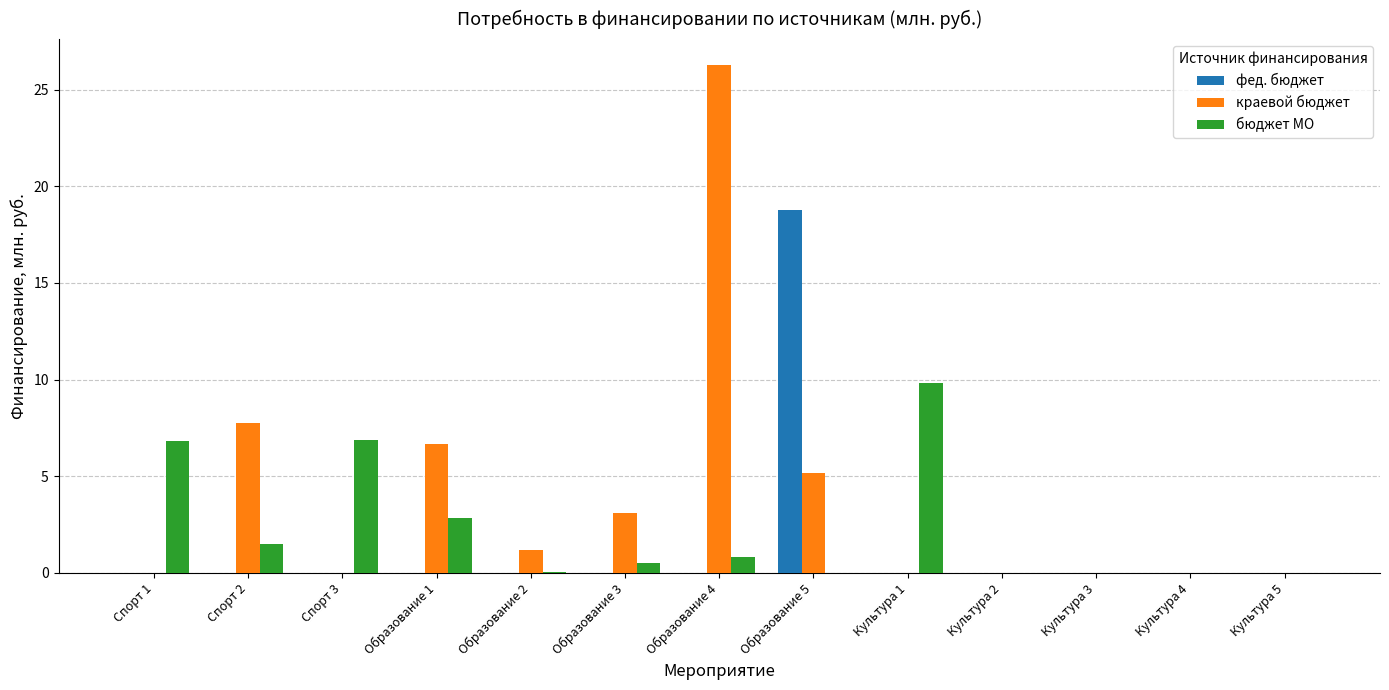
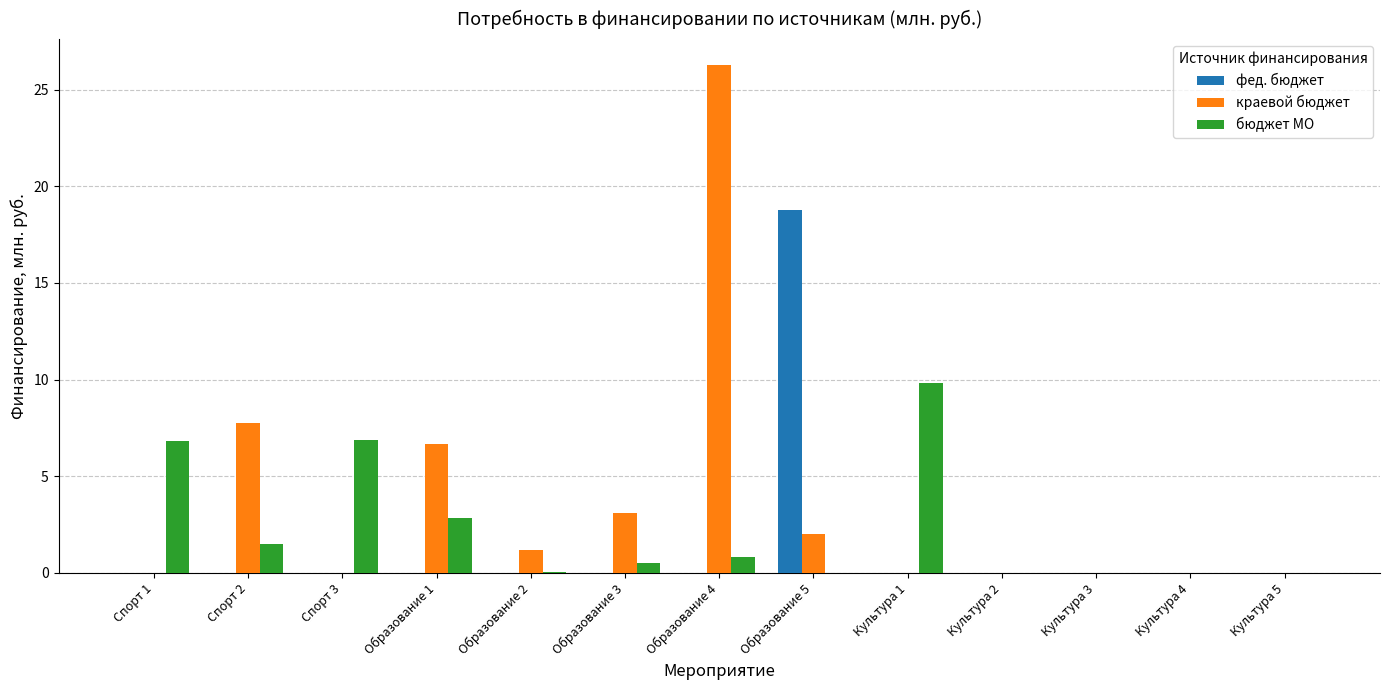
  {
    "фед. бюджет": {
      "Спорт 1": 0.0,
      "Спорт 2": 0.0,
      "Спорт 3": 0.0,
      "Образование 1": 0.0,
      "Образование 2": 0.0,
      "Образование 3": 0.0,
      "Образование 4": 0.0,
      "Образование 5": 18.8,
      "Культура 1": 0.0,
      "Культура 2": 0.0,
      "Культура 3": 0.0,
      "Культура 4": 0.0,
      "Культура 5": 0.0
    },
    "краевой бюджет": {
      "Спорт 1": 0.0,
      "Спорт 2": 7.8,
      "Спорт 3": 0.0,
      "Образование 1": 6.7,
      "Образование 2": 1.2,
      "Образование 3": 3.1,
      "Образование 4": 26.3,
-     "Образование 5": 5.2,
+     "Образование 5": 2.0,
      "Культура 1": 0.0,
      "Культура 2": 0.0,
      "Культура 3": 0.0,
      "Культура 4": 0.0,
      "Культура 5": 0.0
    },
    "бюджет МО": {
      "Спорт 1": 6.8,
      "Спорт 2": 1.5,
      "Спорт 3": 6.9,
      "Образование 1": 2.9,
      "Образование 3": 0.5,
      "Образование 4": 0.8,
      "Образование 5": 0.0,
      "Культура 1": 9.8,
      "Культура 2": 0.0,
      "Культура 3": 0.0,
      "Культура 4": 0.0,
      "Культура 5": 0.0
    }
  }
